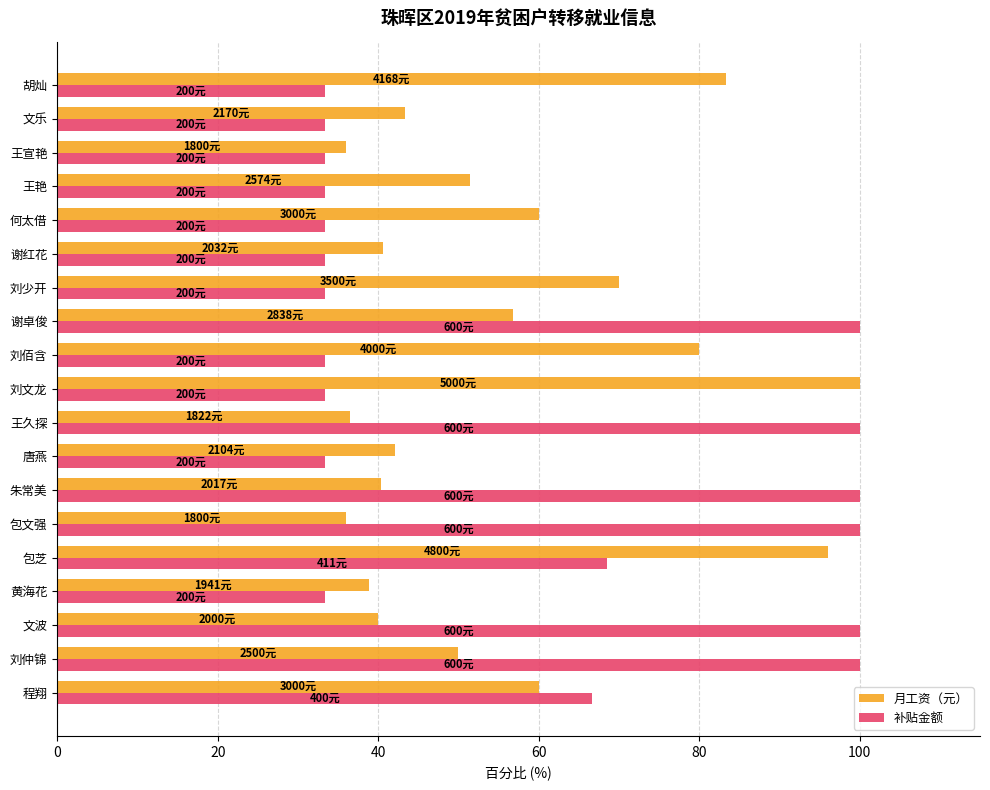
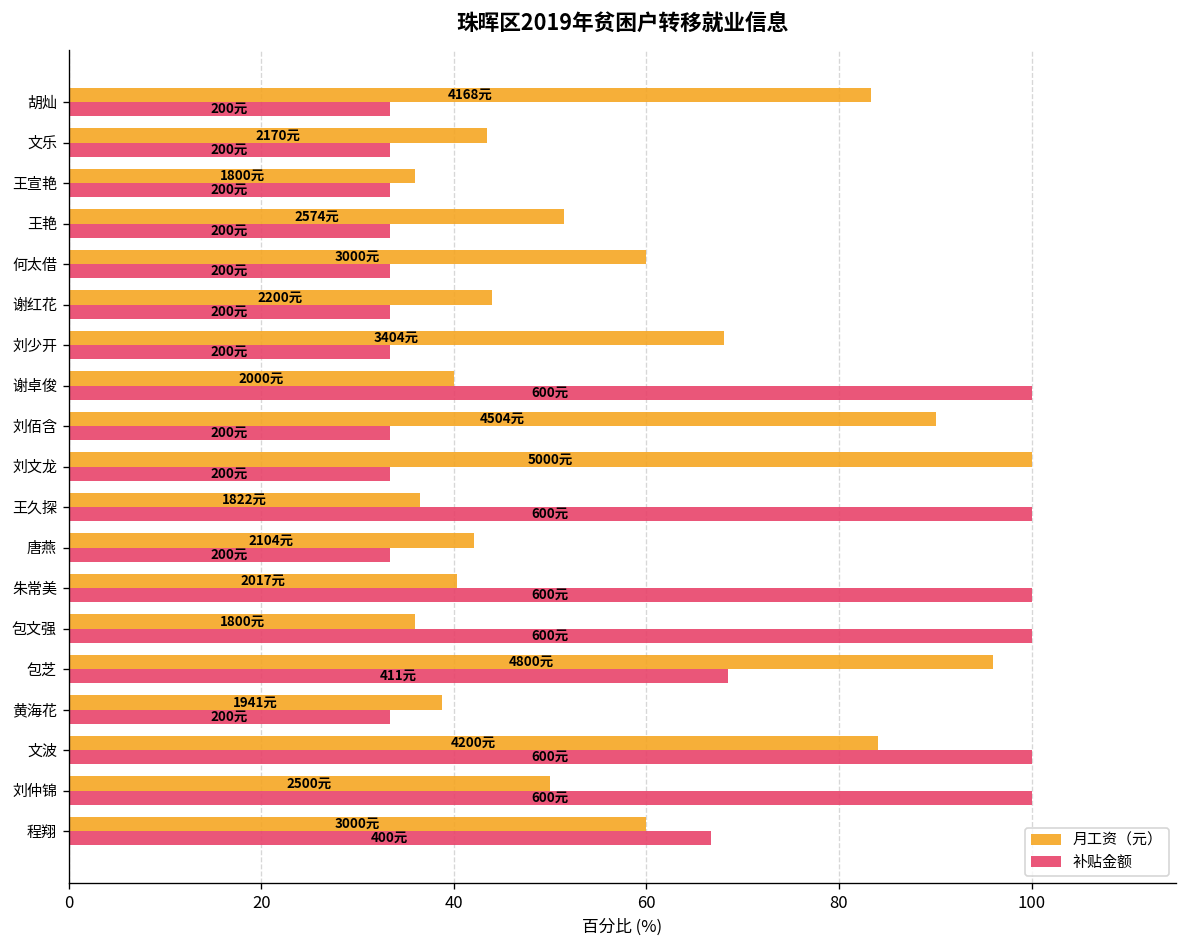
  {
    "月工资（元）": {
-     "谢红花": "2032元",
-     "刘少开": "3500元",
-     "谢卓俊": "2838元",
-     "刘佰含": "4000元",
-     "文波": "2000元"
+     "谢红花": "2200元",
+     "刘少开": "3404元",
+     "谢卓俊": "2000元",
+     "刘佰含": "4504元",
+     "文波": "4200元"
    }
  }
